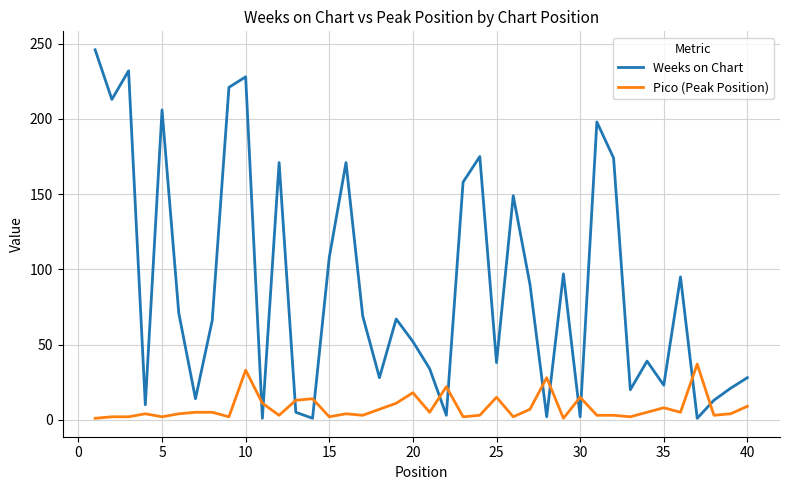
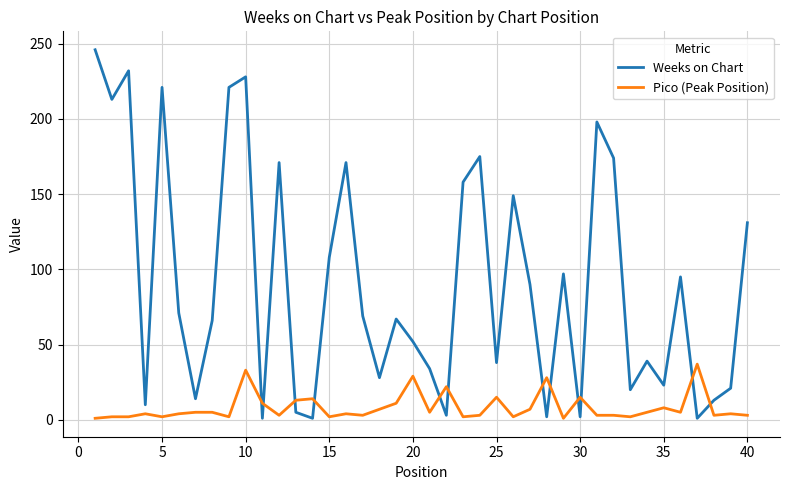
  {
    "Weeks on Chart": {
-     "5": 206,
+     "5": 221,
      "10": 228,
      "15": 108,
      "20": 52,
      "25": 38,
      "30": 2,
      "35": 23,
-     "40": 28
+     "40": 131
    },
    "Pico (Peak Position)": {
      "5": 2,
      "10": 33,
      "15": 2,
-     "20": 18,
+     "20": 29,
      "25": 15,
      "30": 15,
      "35": 8,
-     "40": 9
+     "40": 3
    }
  }
